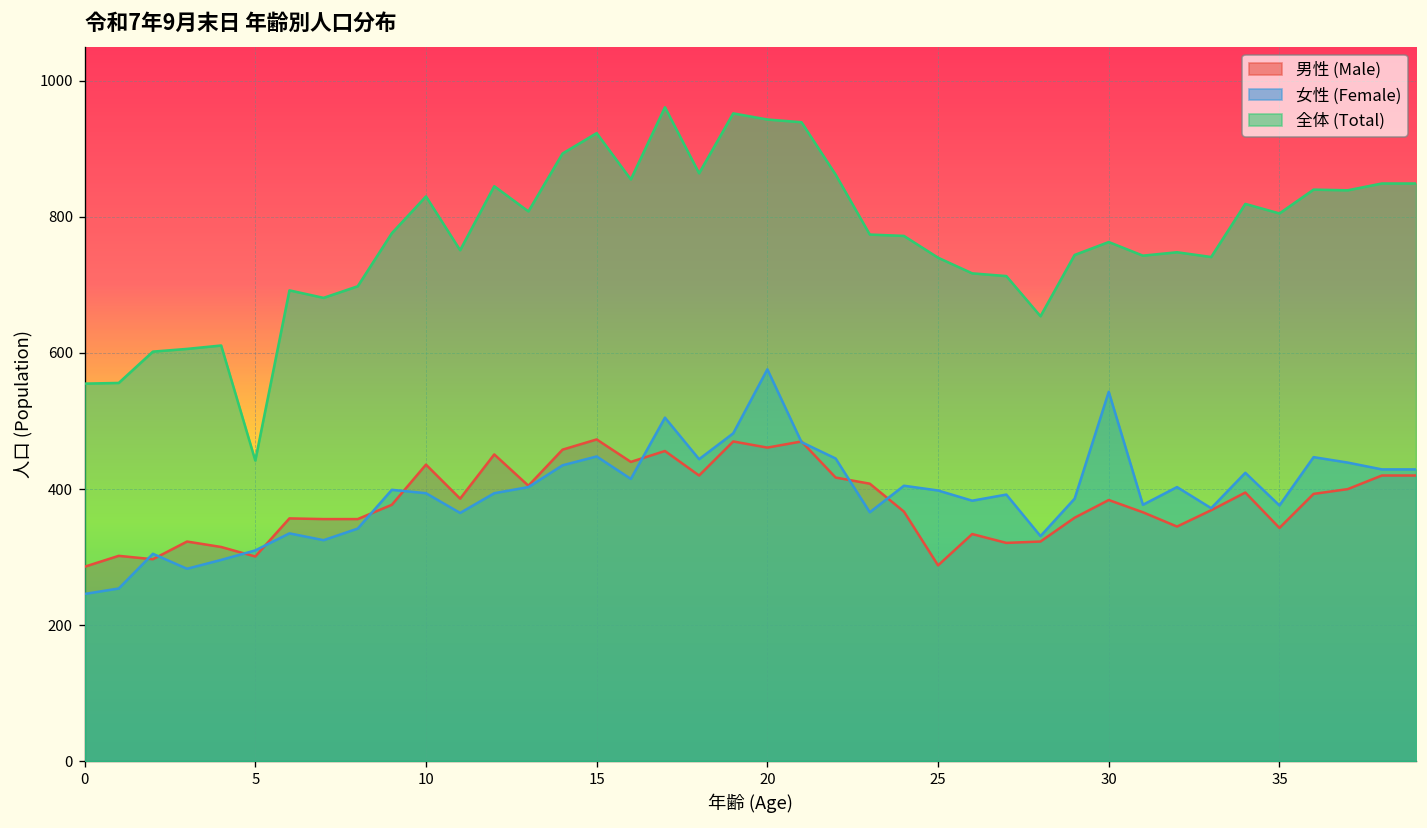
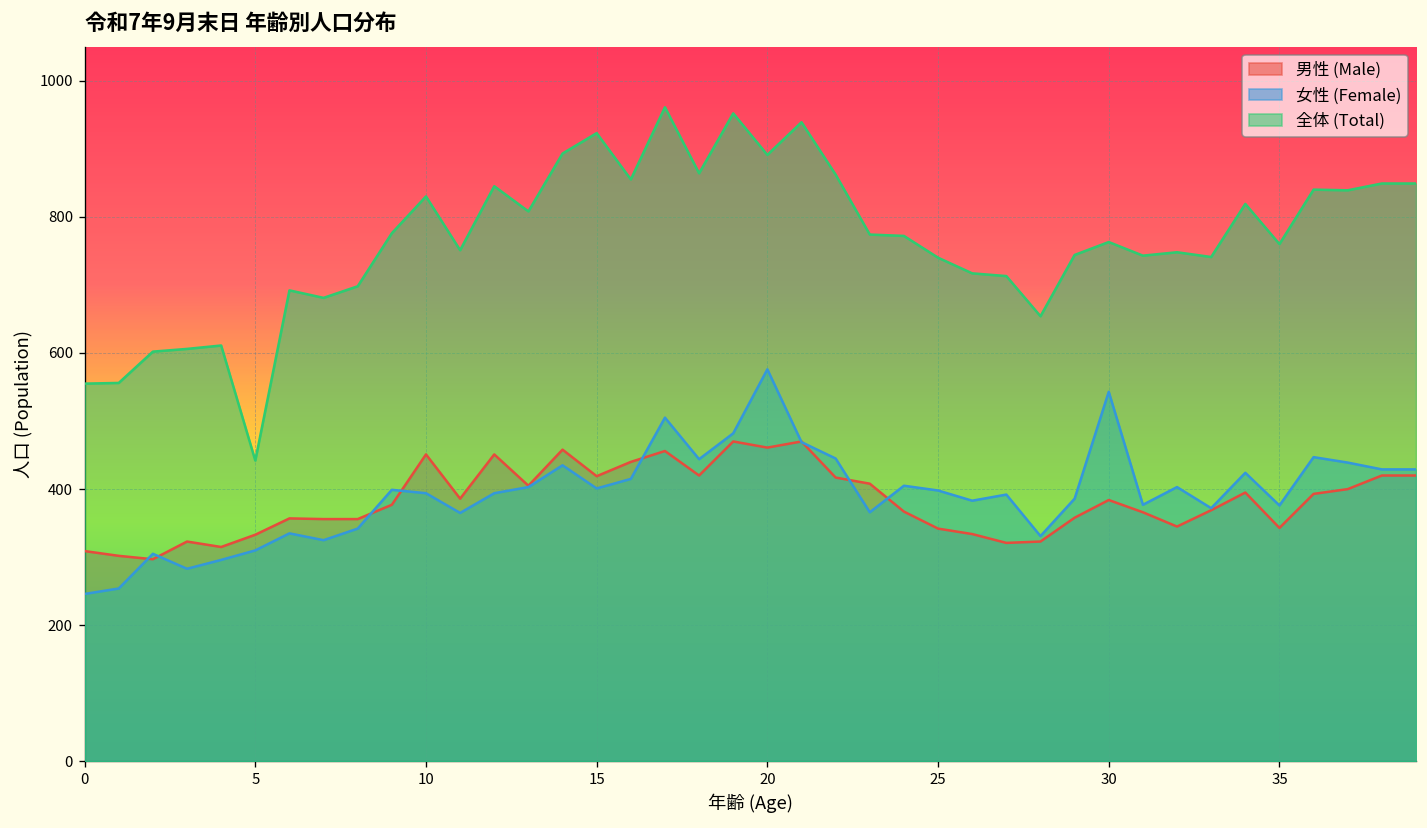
  {
    "男性 (Male)": {
-     "0": 290,
-     "5": 300,
-     "10": 440,
-     "15": 470,
+     "0": 310,
+     "5": 330,
+     "10": 450,
+     "15": 420,
      "20": 460,
-     "25": 290,
+     "25": 340,
      "30": 380,
      "35": 340
    },
    "女性 (Female)": {
      "0": 250,
      "5": 310,
      "10": 390,
-     "15": 450,
+     "15": 400,
      "20": 580,
      "25": 400,
      "30": 540,
      "35": 380
    },
    "全体 (Total)": {
      "0": 560,
      "5": 440,
      "10": 830,
      "15": 920,
-     "20": 940,
+     "20": 890,
      "25": 740,
      "30": 760,
-     "35": 810
+     "35": 760
    }
  }
